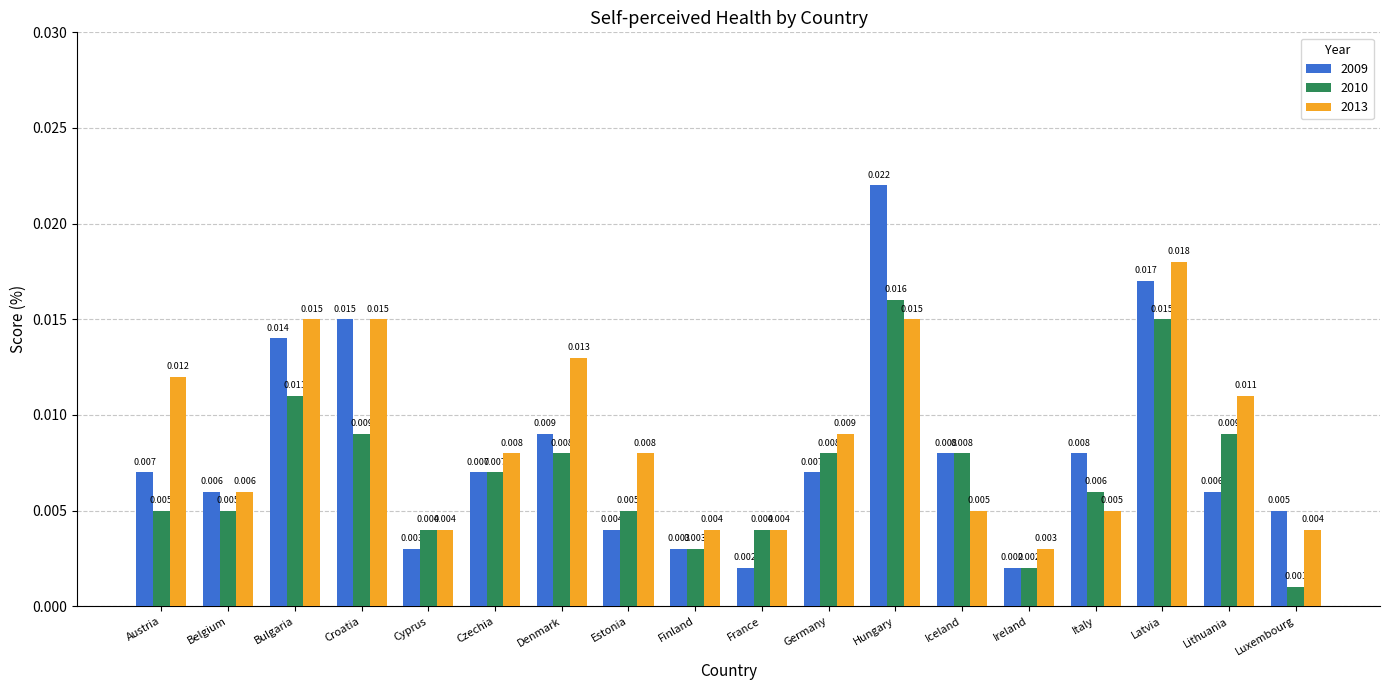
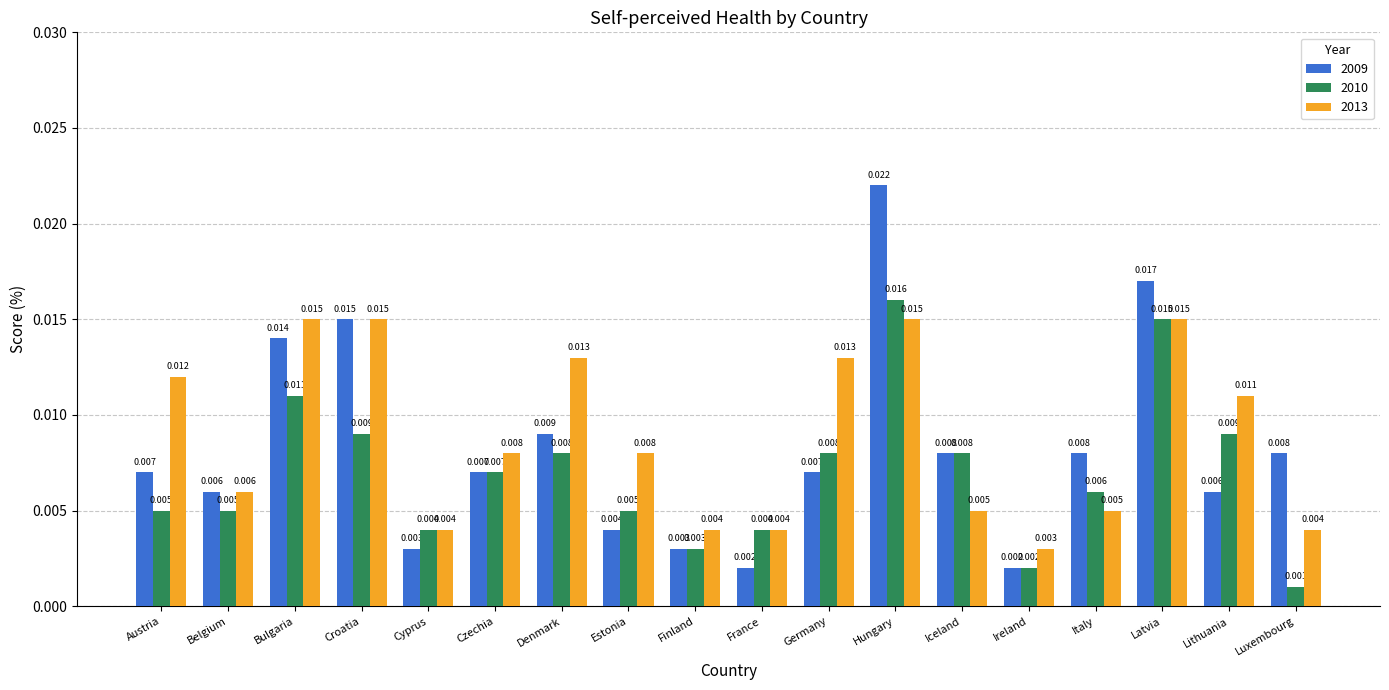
  {
    "2009": {
      "Austria": 0.007,
      "Belgium": 0.006,
      "Bulgaria": 0.014,
      "Croatia": 0.015,
      "Cyprus": 0.003,
      "Denmark": 0.009,
      "Estonia": 0.004,
      "France": 0.002,
      "Germany": 0.007,
      "Hungary": 0.022,
      "Italy": 0.008,
      "Latvia": 0.017,
      "Lithuania": 0.006,
-     "Luxembourg": 0.005
+     "Luxembourg": 0.008
    },
    "2010": {
      "Austria": 0.005,
      "Belgium": 0.005,
      "Bulgaria": 0.011,
      "Croatia": 0.009,
      "Denmark": 0.008,
      "Estonia": 0.005,
      "Germany": 0.008,
      "Hungary": 0.016,
      "Italy": 0.006,
      "Lithuania": 0.009,
      "Luxembourg": 0.001
    },
    "2013": {
      "Austria": 0.012,
      "Belgium": 0.006,
      "Bulgaria": 0.015,
      "Croatia": 0.015,
      "Czechia": 0.008,
      "Denmark": 0.013,
      "Estonia": 0.008,
      "Finland": 0.004,
-     "Germany": 0.009,
+     "Germany": 0.013,
      "Hungary": 0.015,
      "Iceland": 0.005,
      "Ireland": 0.003,
      "Italy": 0.005,
-     "Latvia": 0.018,
+     "Latvia": 0.015,
      "Lithuania": 0.011,
      "Luxembourg": 0.004
    }
  }
